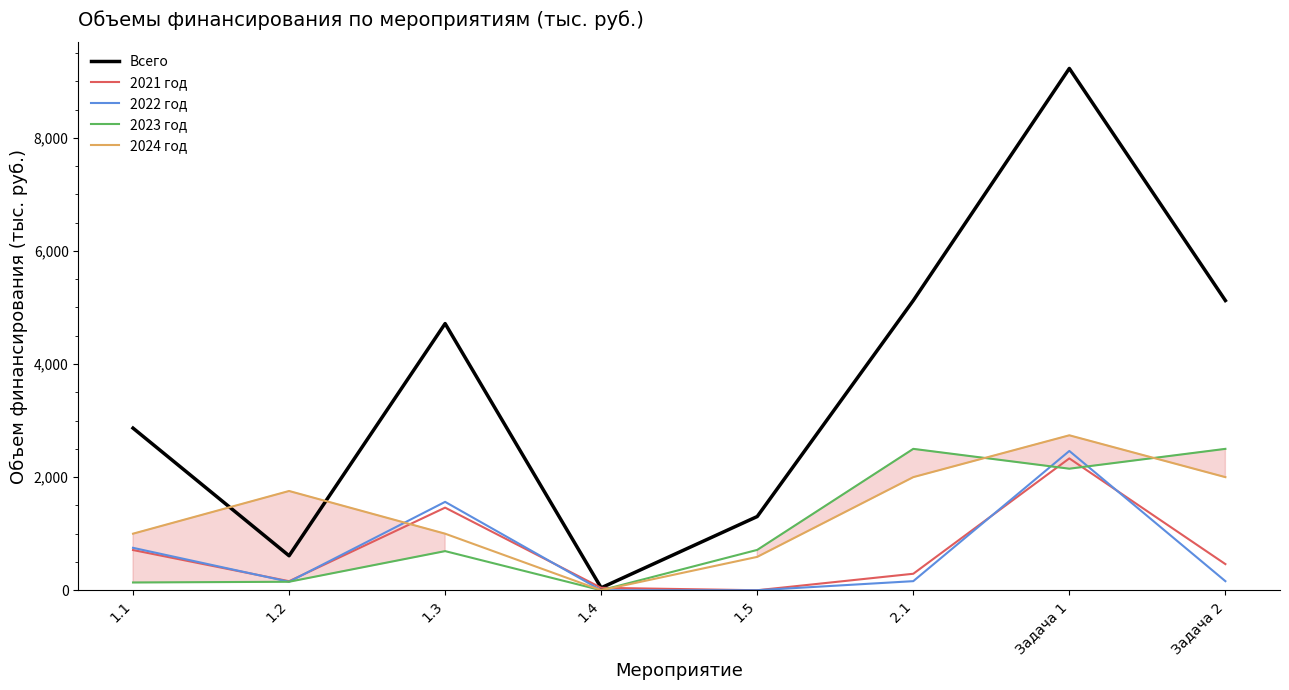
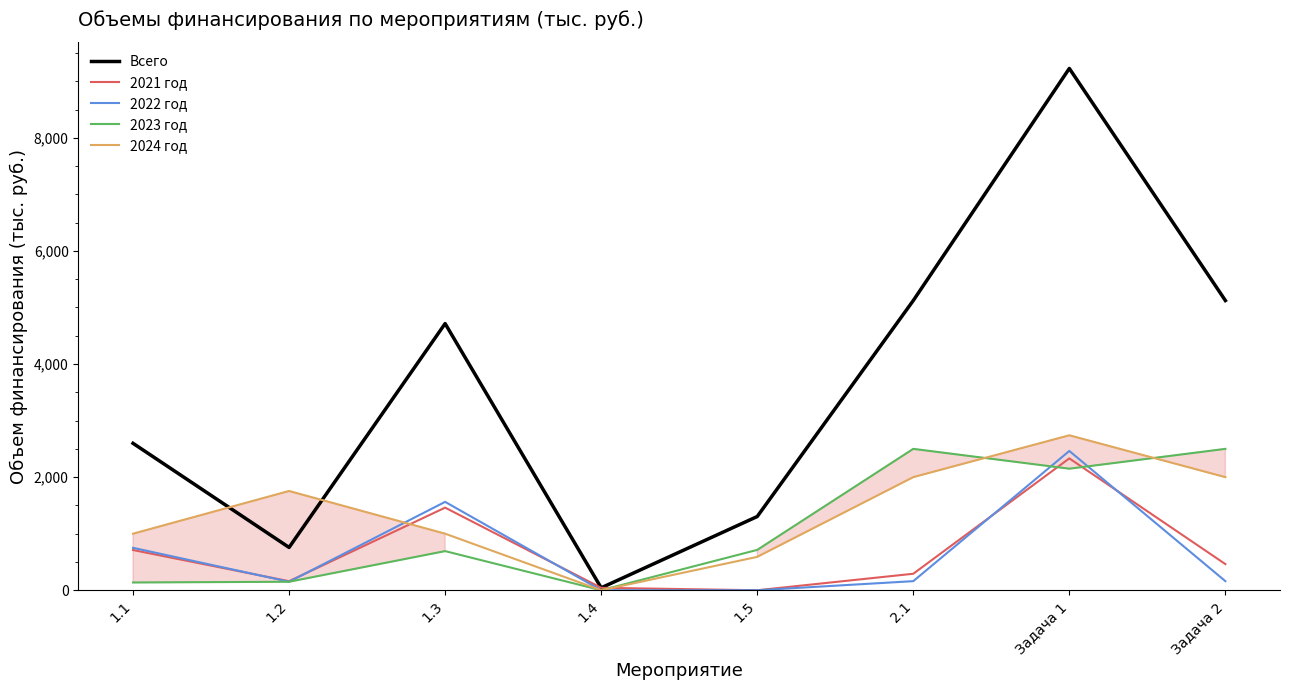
  {
    "Всего": {
-     "1.1": "2,900",
-     "1.2": "600",
+     "1.1": "2,600",
+     "1.2": "800",
      "1.3": "4,700",
      "1.5": "1,300",
      "2.1": "5,100",
      "Задача 1": "9,200",
      "Задача 2": "5,100"
    },
    "2021 год": {
      "1.3": "1,500",
      "2.1": "300",
      "Задача 1": "2,300",
      "Задача 2": "500"
    },
    "2022 год": {
      "1.3": "1,600",
      "2.1": "200",
      "Задача 1": "2,500",
      "Задача 2": "200"
    },
    "2023 год": {
      "1.1": "100",
      "1.3": "700",
      "1.5": "700",
      "2.1": "2,500",
      "Задача 1": "2,100",
      "Задача 2": "2,500"
    },
    "2024 год": {
      "1.1": "1,000",
      "1.2": "1,800",
      "1.3": "1,000",
      "1.5": "600",
      "2.1": "2,000",
      "Задача 1": "2,700",
      "Задача 2": "2,000"
    }
  }
